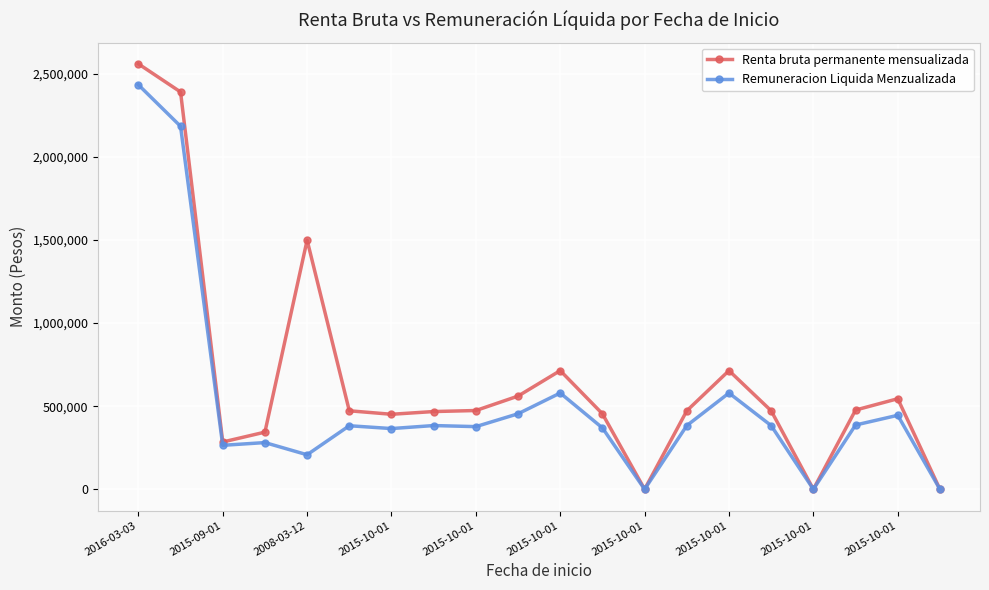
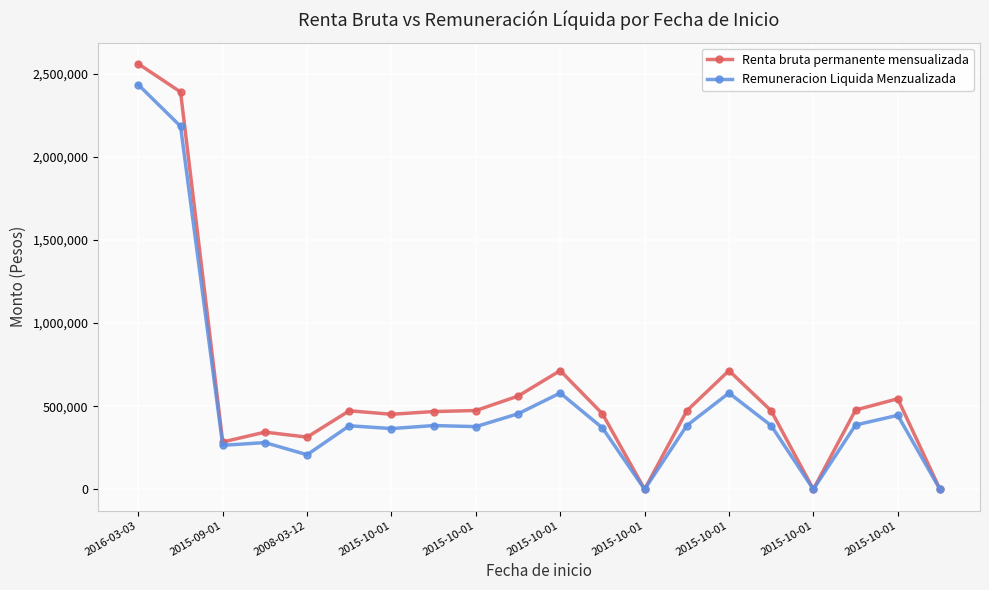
  {
    "Renta bruta permanente mensualizada": {
      "2016-03-03": "2,560,000",
      "2015-09-01": "280,000",
-     "2008-03-12": "1,500,000"
+     "2008-03-12": "310,000"
    },
    "Remuneracion Liquida Menzualizada": {
      "2016-03-03": "2,430,000",
      "2015-09-01": "260,000",
      "2008-03-12": "210,000"
    }
  }
